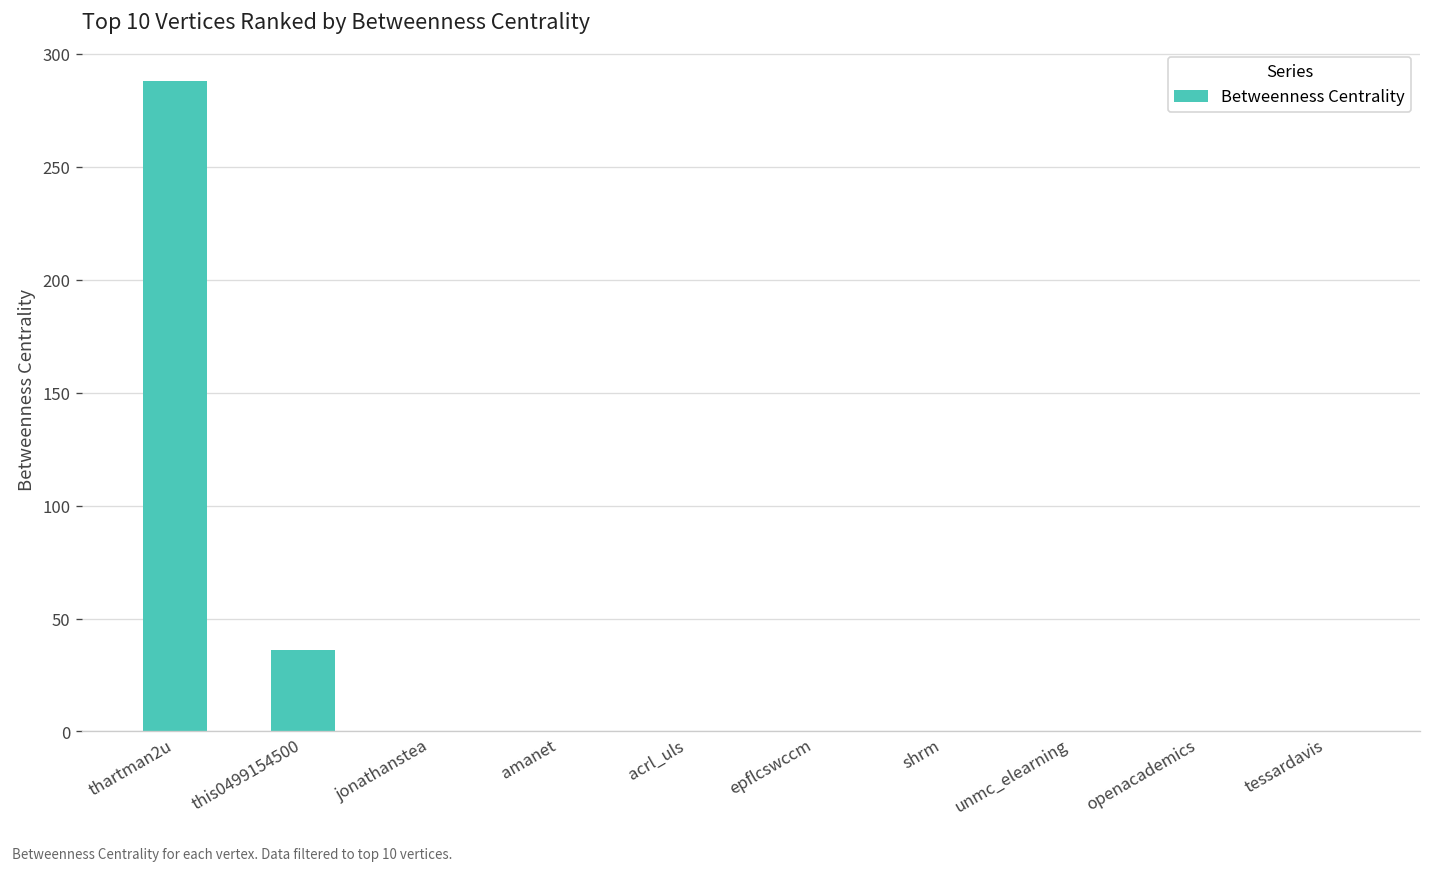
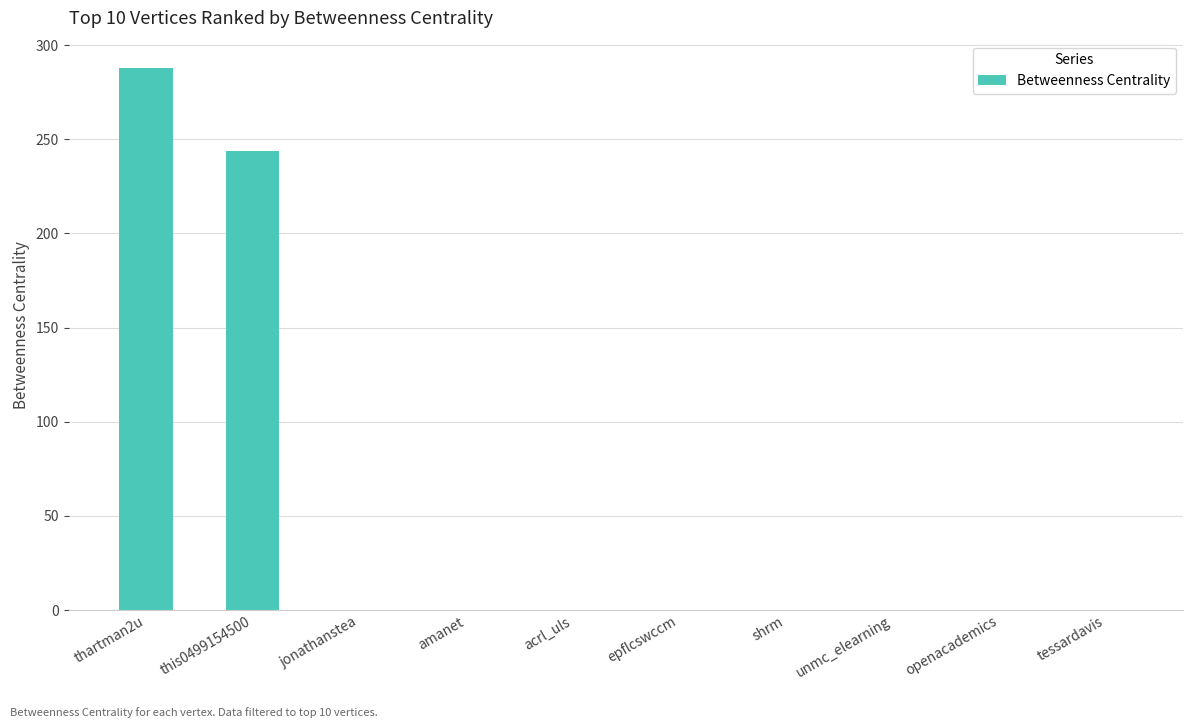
  {
    "thartman2u": 288,
-   "this0499154500": 36,
+   "this0499154500": 244,
    "jonathanstea": 0,
    "amanet": 0,
    "acrl_uls": 0,
    "epflcswccm": 0,
    "shrm": 0,
    "unmc_elearning": 0,
    "openacademics": 0,
    "tessardavis": 0
  }
